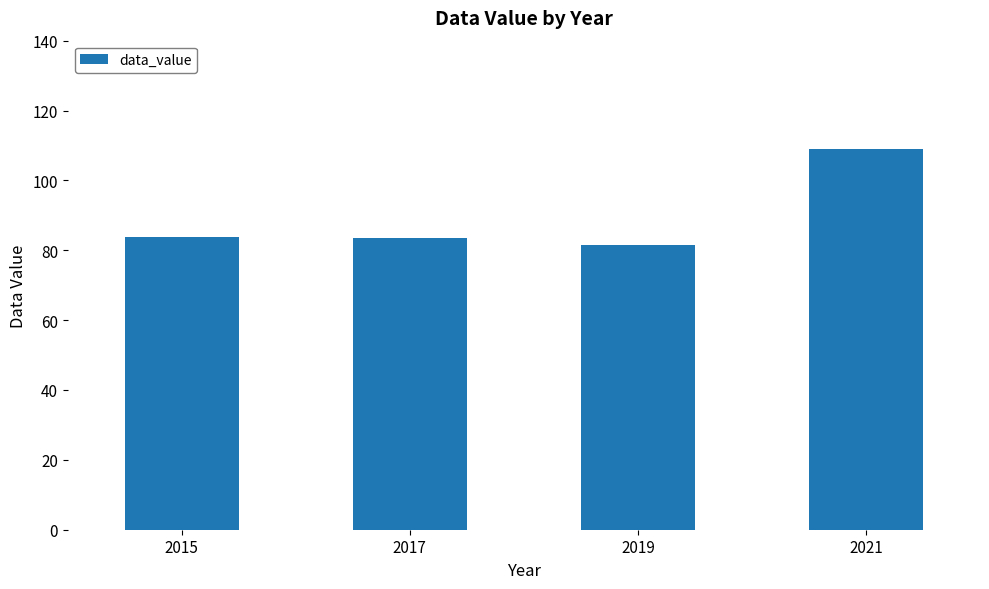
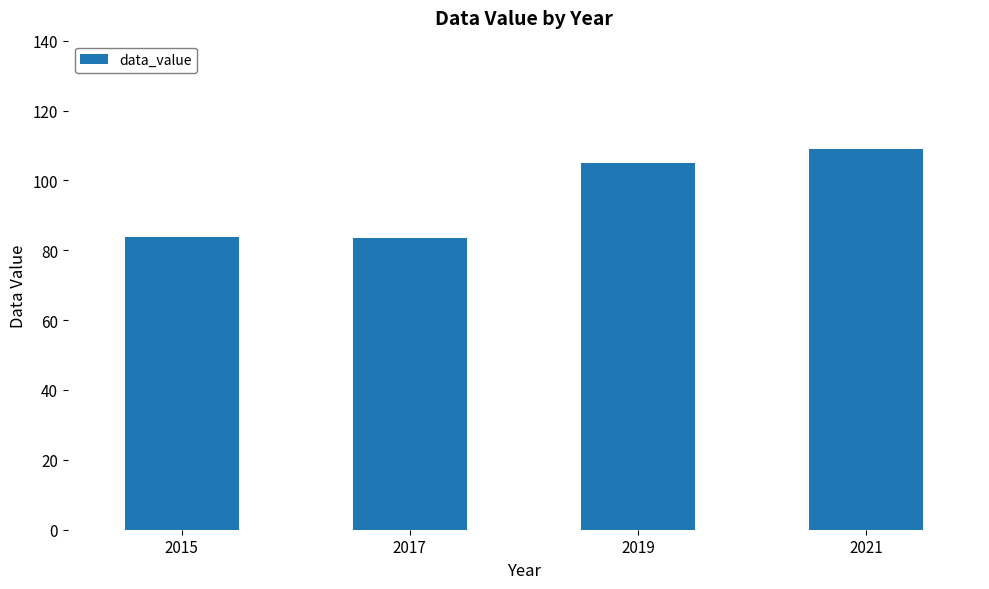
  {
    "2015": 84,
    "2017": 84,
-   "2019": 82,
+   "2019": 105,
    "2021": 109
  }
